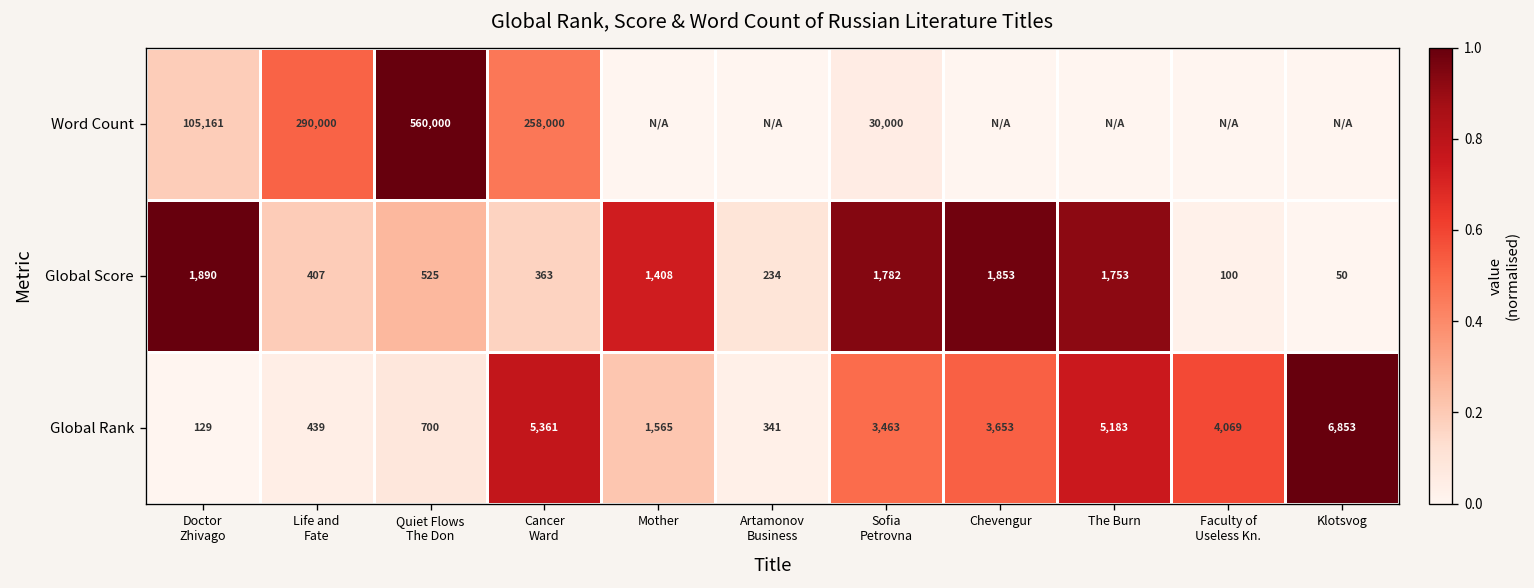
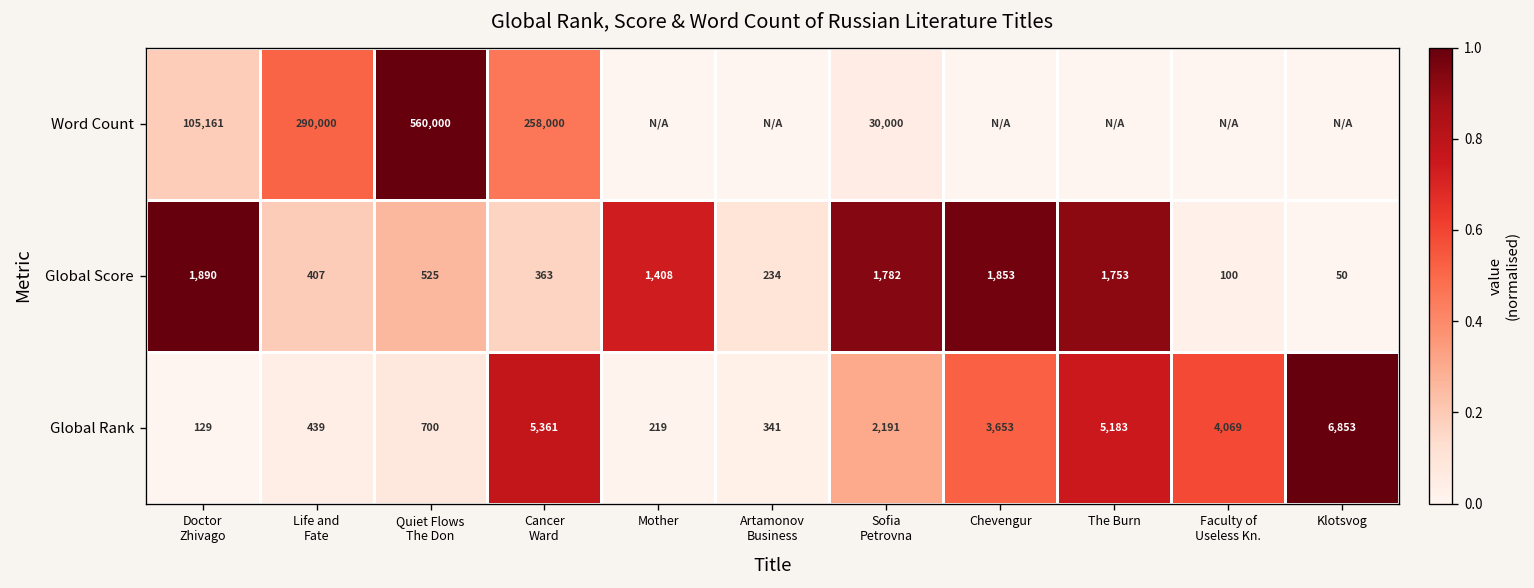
  {
    "Word Count": {
      "Doctor Zhivago": "105,161",
      "Life and Fate": "290,000",
      "Quiet Flows The Don": "560,000",
      "Cancer Ward": "258,000",
      "Sofia Petrovna": "30,000"
    },
    "Global Score": {
      "Doctor Zhivago": "1,890",
      "Life and Fate": "407",
      "Quiet Flows The Don": "525",
      "Cancer Ward": "363",
      "Mother": "1,408",
      "Artamonov Business": "234",
      "Sofia Petrovna": "1,782",
      "Chevengur": "1,853",
      "The Burn": "1,753",
      "Faculty of Useless Kn.": "100",
      "Klotsvog": "50"
    },
    "Global Rank": {
      "Doctor Zhivago": "129",
      "Life and Fate": "439",
      "Quiet Flows The Don": "700",
      "Cancer Ward": "5,361",
-     "Mother": "1,565",
+     "Mother": "219",
      "Artamonov Business": "341",
-     "Sofia Petrovna": "3,463",
+     "Sofia Petrovna": "2,191",
      "Chevengur": "3,653",
      "The Burn": "5,183",
      "Faculty of Useless Kn.": "4,069",
      "Klotsvog": "6,853"
    }
  }
